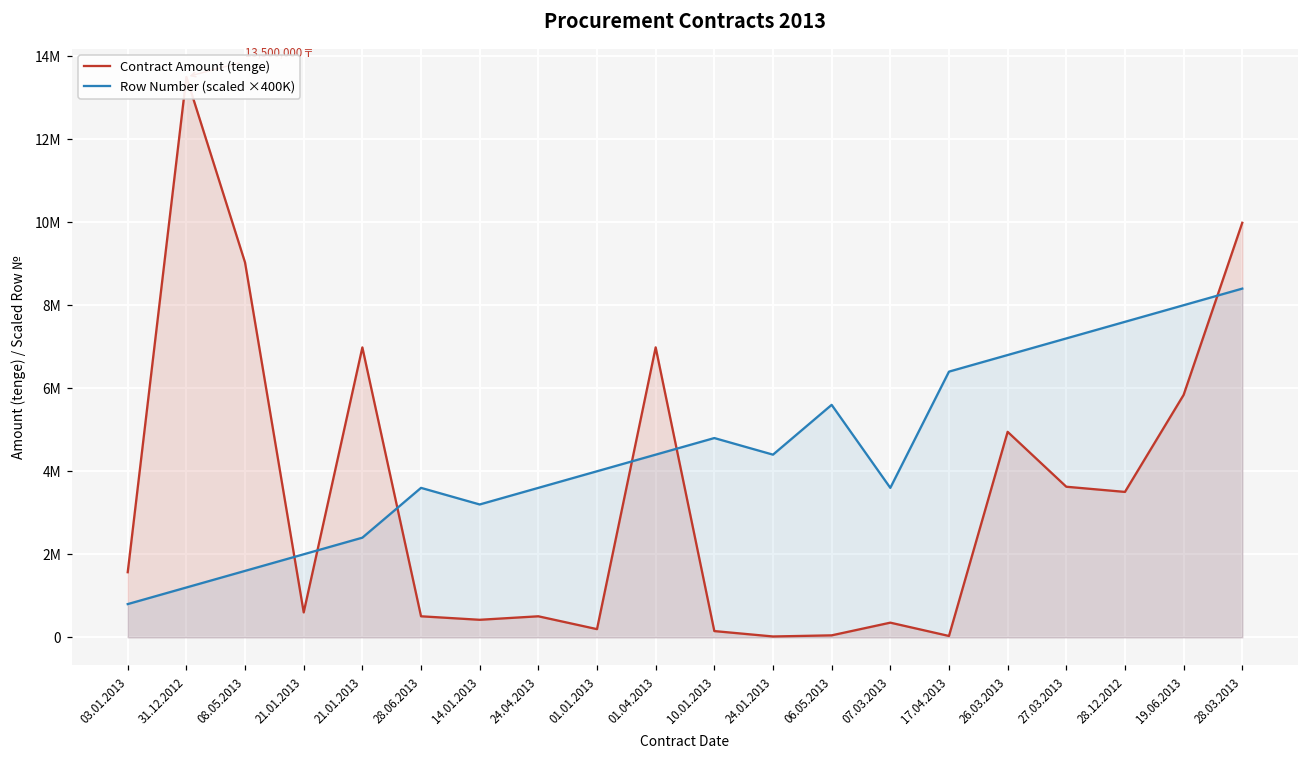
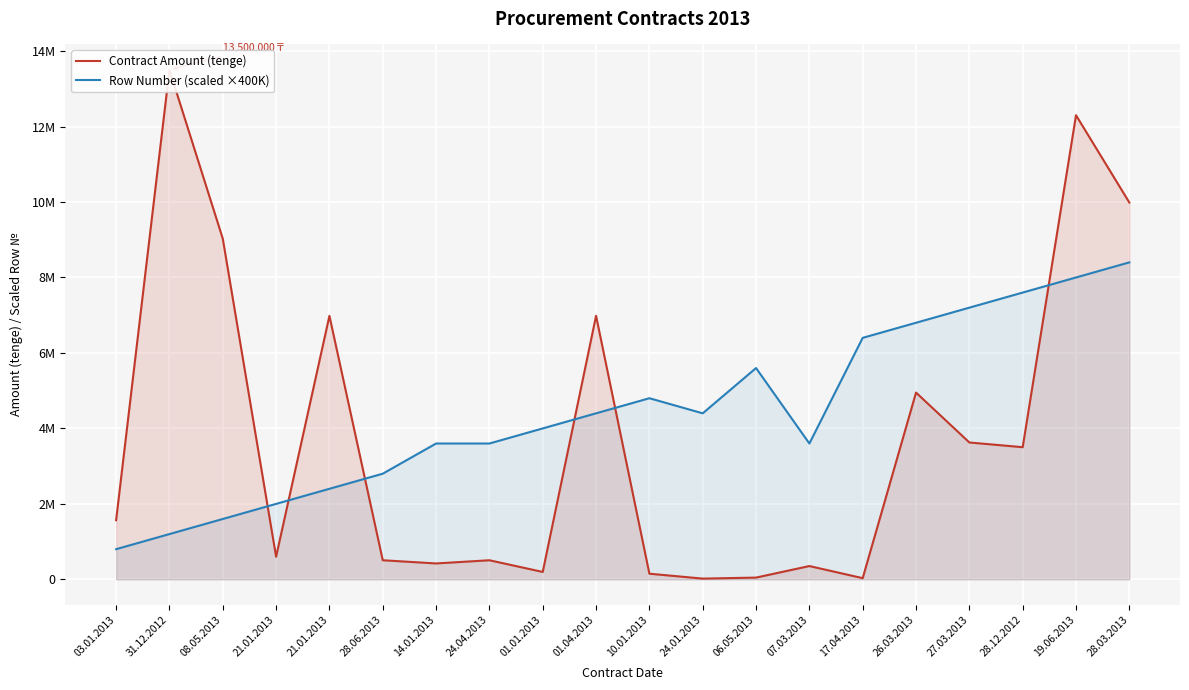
  {
    "Contract Amount (tenge)": {
      "03.01.2013": 1600000,
      "08.05.2013": 9000000,
      "28.06.2013": 500000,
      "14.01.2013": 400000,
      "24.04.2013": 500000,
      "01.01.2013": 200000,
      "01.04.2013": 7000000,
      "10.01.2013": 200000,
      "24.01.2013": 0,
      "06.05.2013": 0,
      "07.03.2013": 400000,
      "17.04.2013": 0,
      "26.03.2013": 5000000,
      "27.03.2013": 3600000,
      "28.12.2012": 3500000,
-     "19.06.2013": 5800000,
+     "19.06.2013": 12300000,
      "28.03.2013": 10000000
    },
    "Row Number (scaled ×400K)": {
      "03.01.2013": 800000,
      "31.12.2012": 1200000,
      "08.05.2013": 1600000,
-     "28.06.2013": 3600000,
-     "14.01.2013": 3200000,
+     "28.06.2013": 2800000,
+     "14.01.2013": 3600000,
      "24.04.2013": 3600000,
      "01.01.2013": 4000000,
      "01.04.2013": 4400000,
      "10.01.2013": 4800000,
      "24.01.2013": 4400000,
      "06.05.2013": 5600000,
      "07.03.2013": 3600000,
      "17.04.2013": 6400000,
      "26.03.2013": 6800000,
      "27.03.2013": 7200000,
      "28.12.2012": 7600000,
      "19.06.2013": 8000000,
      "28.03.2013": 8400000
    }
  }
